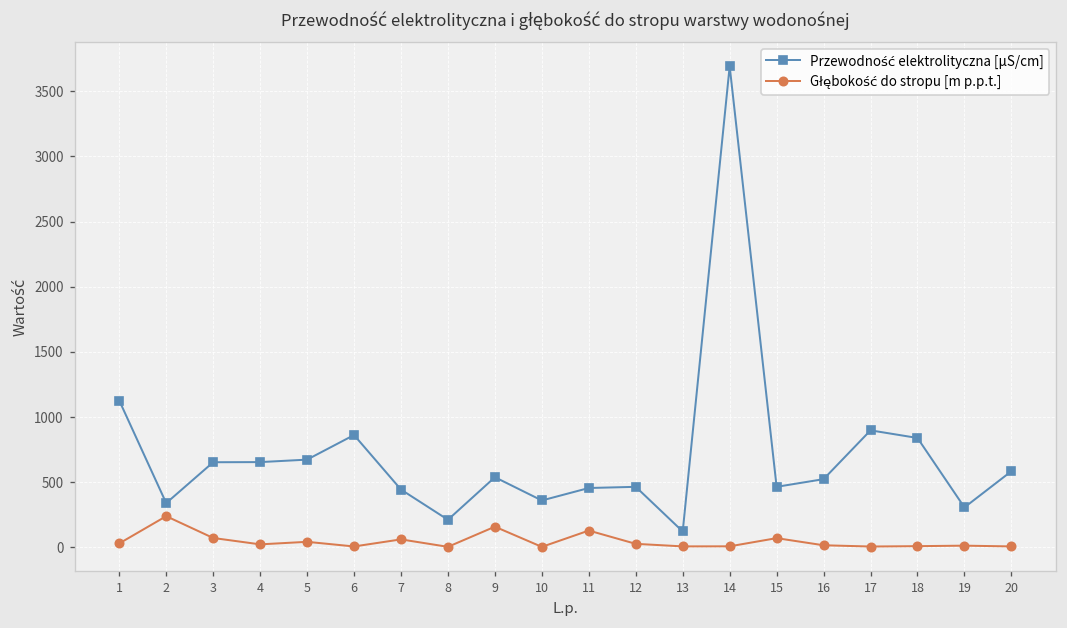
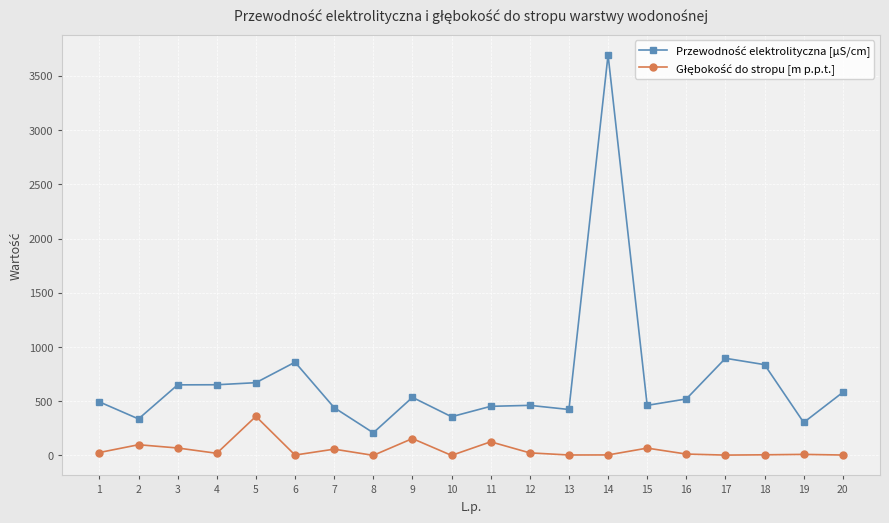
  {
    "Przewodność elektrolityczna [µS/cm]": {
-     "1": 1120,
+     "1": 490,
      "2": 340,
      "3": 650,
      "4": 650,
      "5": 670,
      "6": 860,
      "7": 440,
      "8": 210,
      "9": 540,
      "10": 360,
      "11": 450,
      "12": 460,
-     "13": 120,
+     "13": 420,
      "14": 3690,
      "15": 460,
      "16": 520,
      "17": 900,
      "18": 840,
      "19": 300,
      "20": 580
    },
    "Głębokość do stropu [m p.p.t.]": {
      "1": 30,
-     "2": 240,
+     "2": 100,
      "3": 70,
      "4": 20,
-     "5": 40,
+     "5": 360,
      "6": 0,
      "7": 60,
      "8": 0,
      "9": 160,
      "10": 0,
      "11": 130,
      "12": 20,
      "13": 0,
      "14": 0,
      "15": 70,
      "16": 10,
      "17": 0,
      "18": 10,
      "19": 10,
      "20": 0
    }
  }
